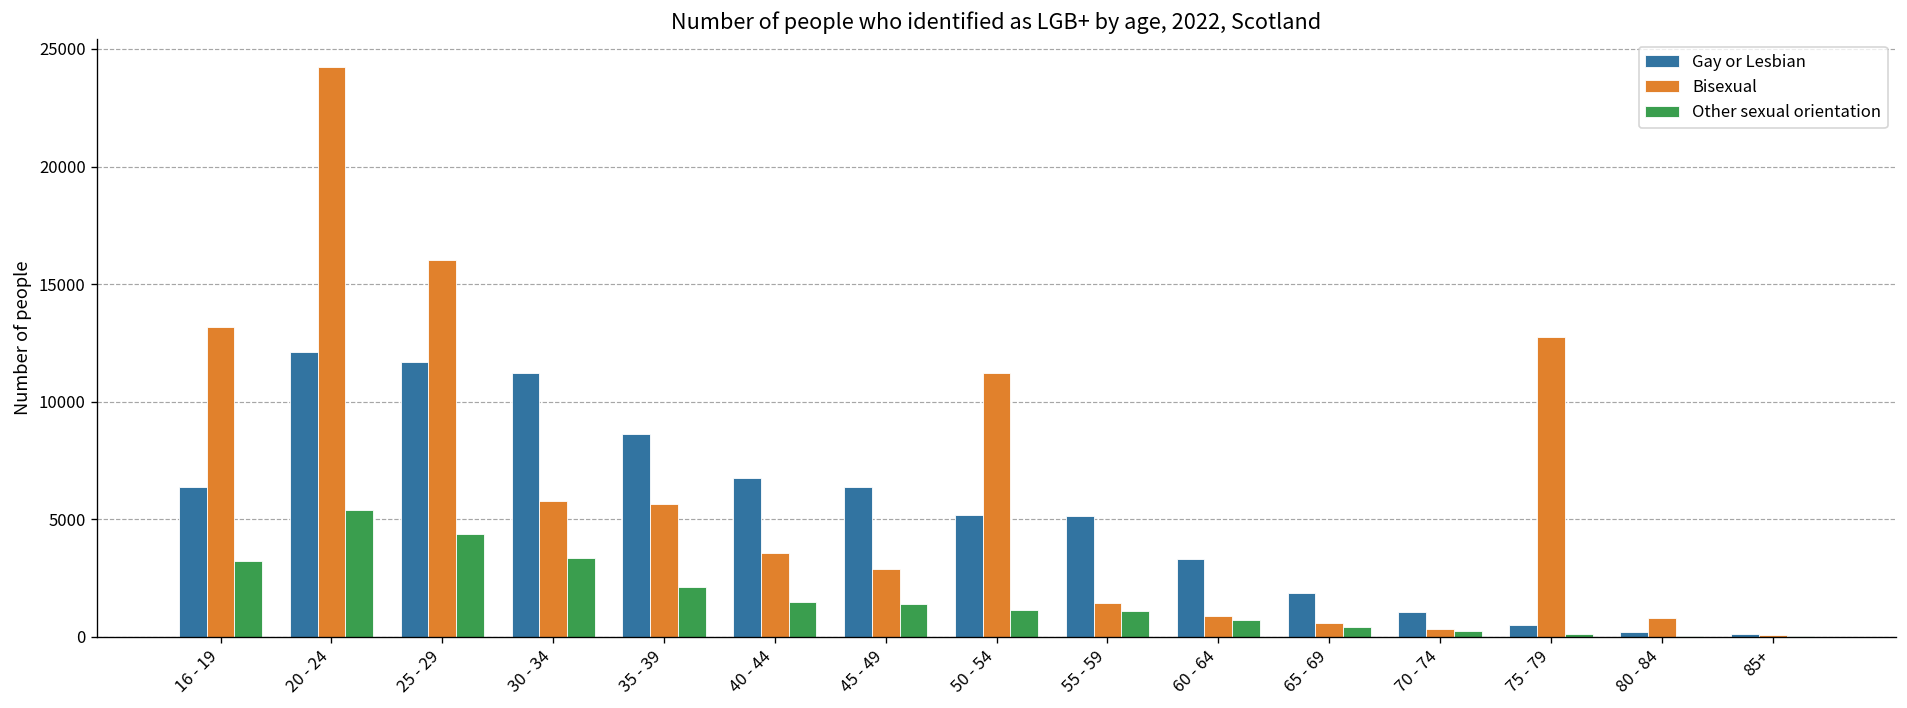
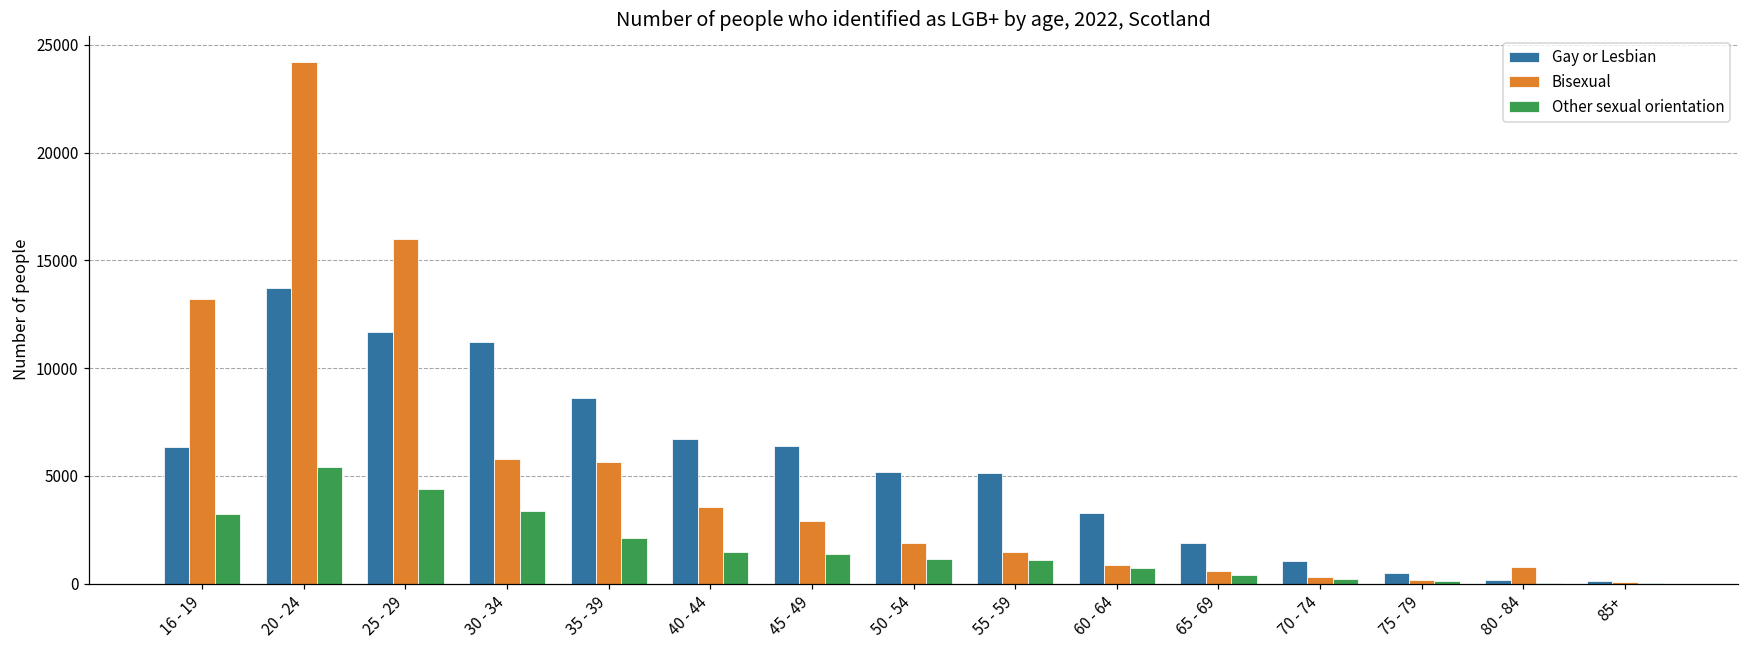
  {
    "Gay or Lesbian": {
      "16 - 19": 6400,
-     "20 - 24": 12100,
+     "20 - 24": 13700,
      "25 - 29": 11700,
      "30 - 34": 11200,
      "35 - 39": 8600,
      "40 - 44": 6700,
      "45 - 49": 6400,
      "50 - 54": 5200,
      "55 - 59": 5100,
      "60 - 64": 3300,
      "65 - 69": 1900,
      "70 - 74": 1100,
      "75 - 79": 500,
      "80 - 84": 200
    },
    "Bisexual": {
      "16 - 19": 13200,
      "20 - 24": 24200,
      "25 - 29": 16000,
      "30 - 34": 5800,
      "35 - 39": 5600,
      "40 - 44": 3600,
      "45 - 49": 2900,
-     "50 - 54": 11200,
+     "50 - 54": 1900,
      "55 - 59": 1500,
      "60 - 64": 900,
      "65 - 69": 600,
      "70 - 74": 300,
-     "75 - 79": 12800,
+     "75 - 79": 200,
      "80 - 84": 800
    },
    "Other sexual orientation": {
      "16 - 19": 3200,
      "20 - 24": 5400,
      "25 - 29": 4400,
      "30 - 34": 3400,
      "35 - 39": 2100,
      "40 - 44": 1500,
      "45 - 49": 1400,
      "50 - 54": 1100,
      "55 - 59": 1100,
      "60 - 64": 700,
      "65 - 69": 400,
      "70 - 74": 200
    }
  }
